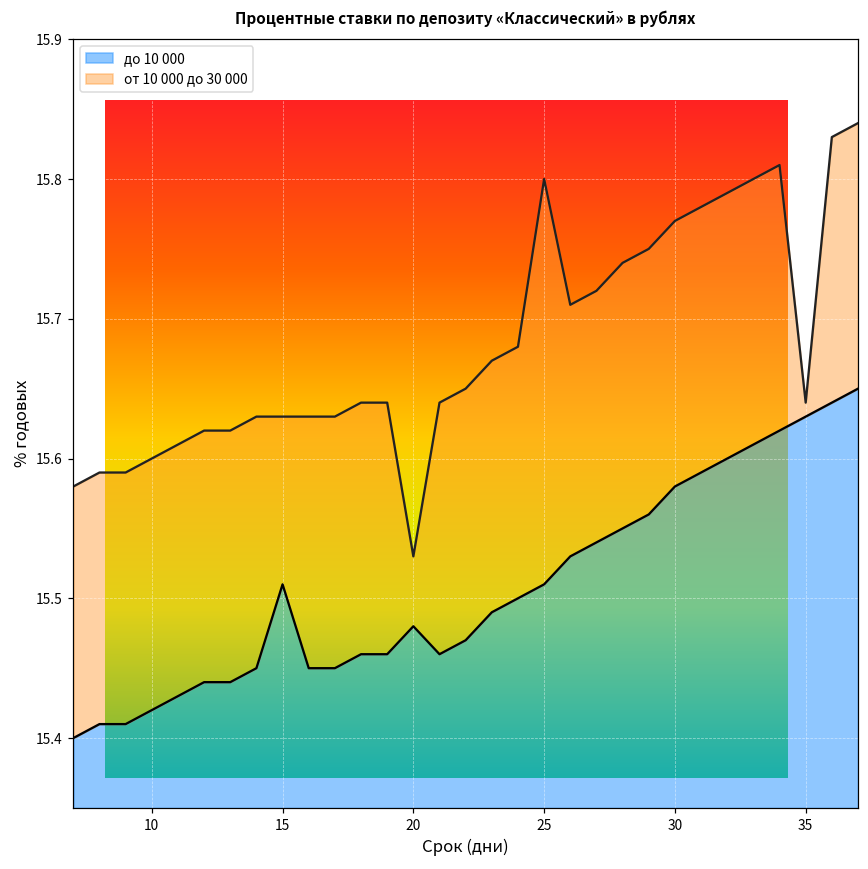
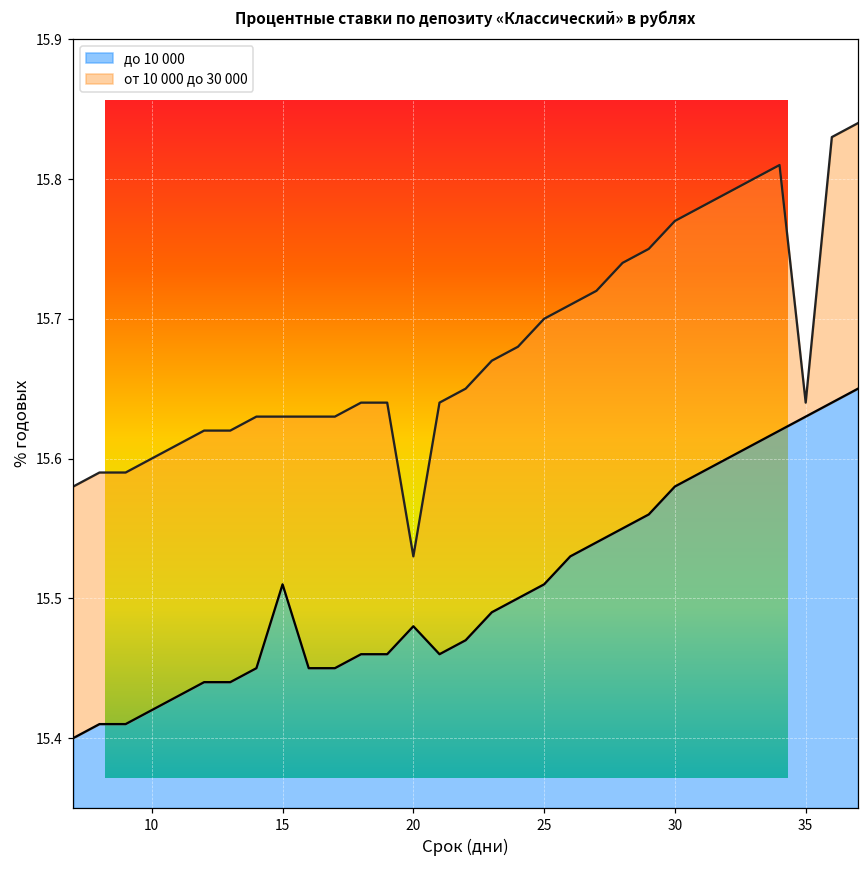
  {
    "до 10 000": {
      "10": 15.420,
      "15": 15.510,
      "20": 15.480,
      "25": 15.510,
      "30": 15.580,
      "35": 15.630
    },
    "от 10 000 до 30 000": {
      "10": 15.6,
      "15": 15.630,
      "20": 15.530,
-     "25": 15.8,
+     "25": 15.7,
      "30": 15.770,
      "35": 15.640
    }
  }
